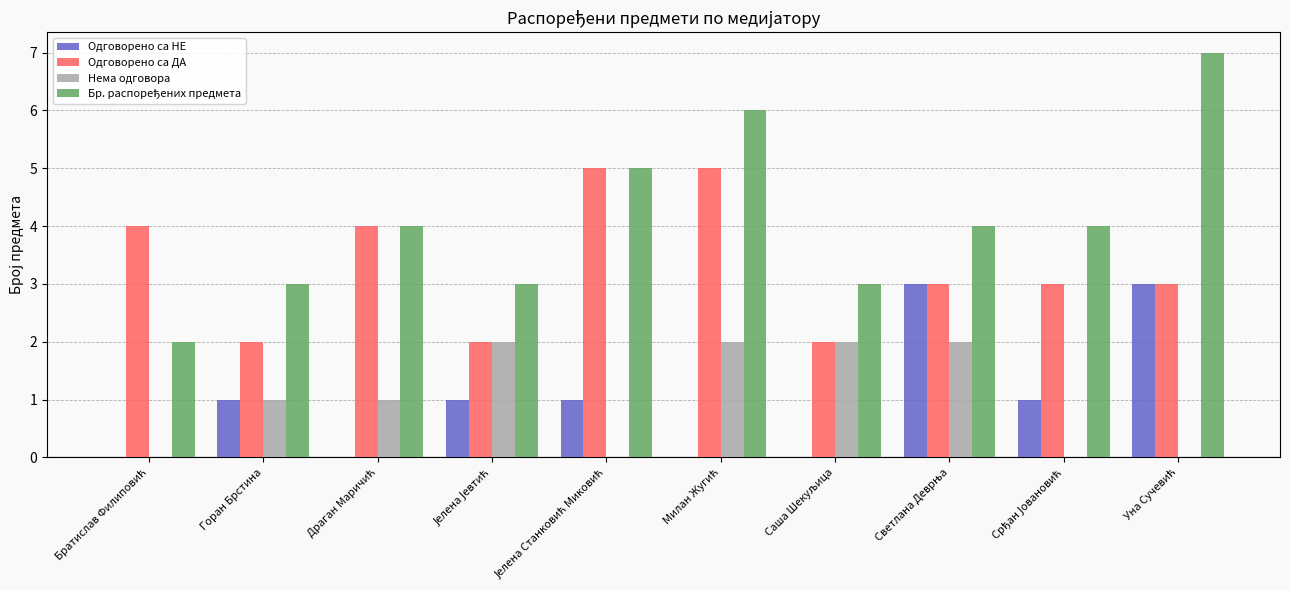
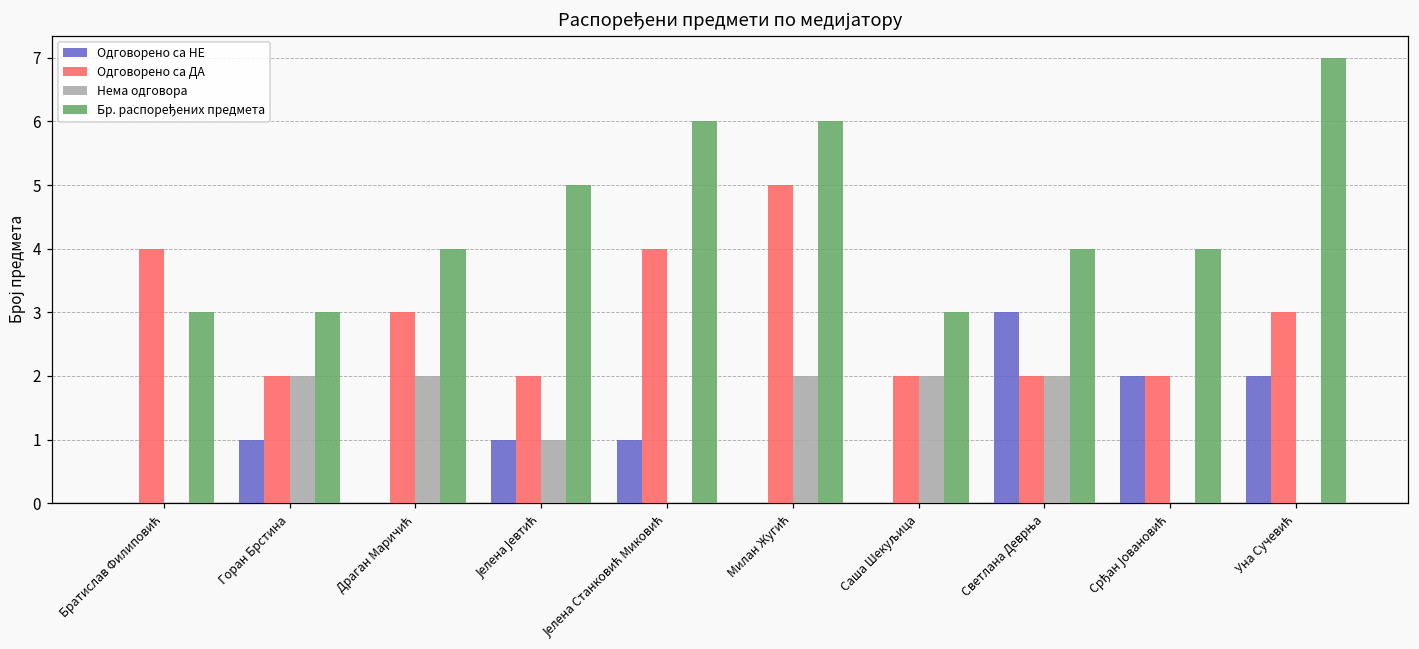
  {
    "Одговорено са НЕ": {
      "Братислав Филиповић": 0,
      "Горан Брстина": 1,
      "Драган Маричић": 0,
      "Јелена Јевтић": 1,
      "Јелена Станковић Миковић": 1,
      "Милан Жугић": 0,
      "Саша Шекуљица": 0,
      "Светлана Деврња": 3,
-     "Срђан Јовановић": 1,
-     "Уна Сучевић": 3
+     "Срђан Јовановић": 2,
+     "Уна Сучевић": 2
    },
    "Одговорено са ДА": {
      "Братислав Филиповић": 4,
      "Горан Брстина": 2,
-     "Драган Маричић": 4,
+     "Драган Маричић": 3,
      "Јелена Јевтић": 2,
-     "Јелена Станковић Миковић": 5,
+     "Јелена Станковић Миковић": 4,
      "Милан Жугић": 5,
      "Саша Шекуљица": 2,
-     "Светлана Деврња": 3,
-     "Срђан Јовановић": 3,
+     "Светлана Деврња": 2,
+     "Срђан Јовановић": 2,
      "Уна Сучевић": 3
    },
    "Нема одговора": {
      "Братислав Филиповић": 0,
-     "Горан Брстина": 1,
-     "Драган Маричић": 1,
-     "Јелена Јевтић": 2,
+     "Горан Брстина": 2,
+     "Драган Маричић": 2,
+     "Јелена Јевтић": 1,
      "Јелена Станковић Миковић": 0,
      "Милан Жугић": 2,
      "Саша Шекуљица": 2,
      "Светлана Деврња": 2,
      "Срђан Јовановић": 0,
      "Уна Сучевић": 0
    },
    "Бр. распоређених предмета": {
-     "Братислав Филиповић": 2,
+     "Братислав Филиповић": 3,
      "Горан Брстина": 3,
      "Драган Маричић": 4,
-     "Јелена Јевтић": 3,
-     "Јелена Станковић Миковић": 5,
+     "Јелена Јевтић": 5,
+     "Јелена Станковић Миковић": 6,
      "Милан Жугић": 6,
      "Саша Шекуљица": 3,
      "Светлана Деврња": 4,
      "Срђан Јовановић": 4,
      "Уна Сучевић": 7
    }
  }
